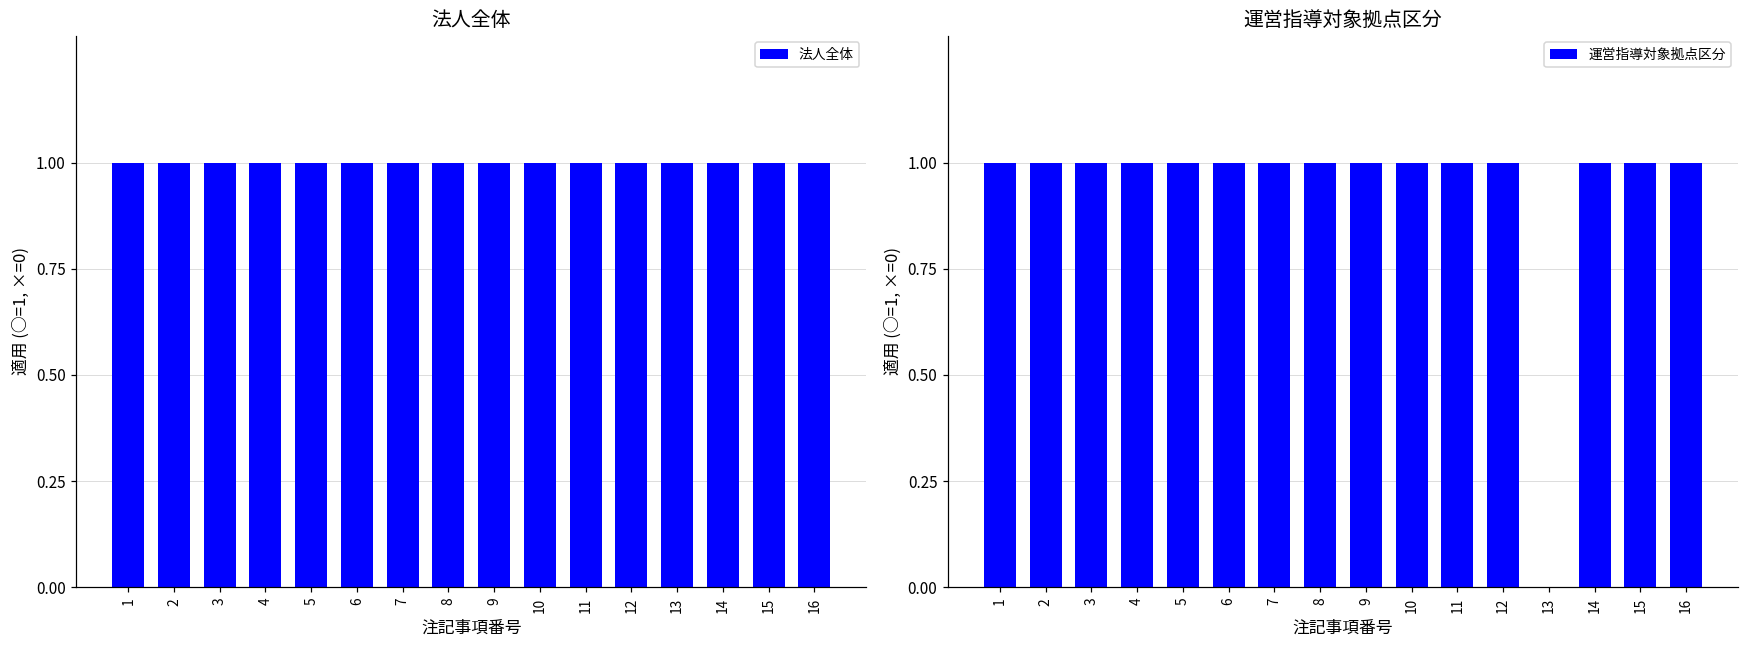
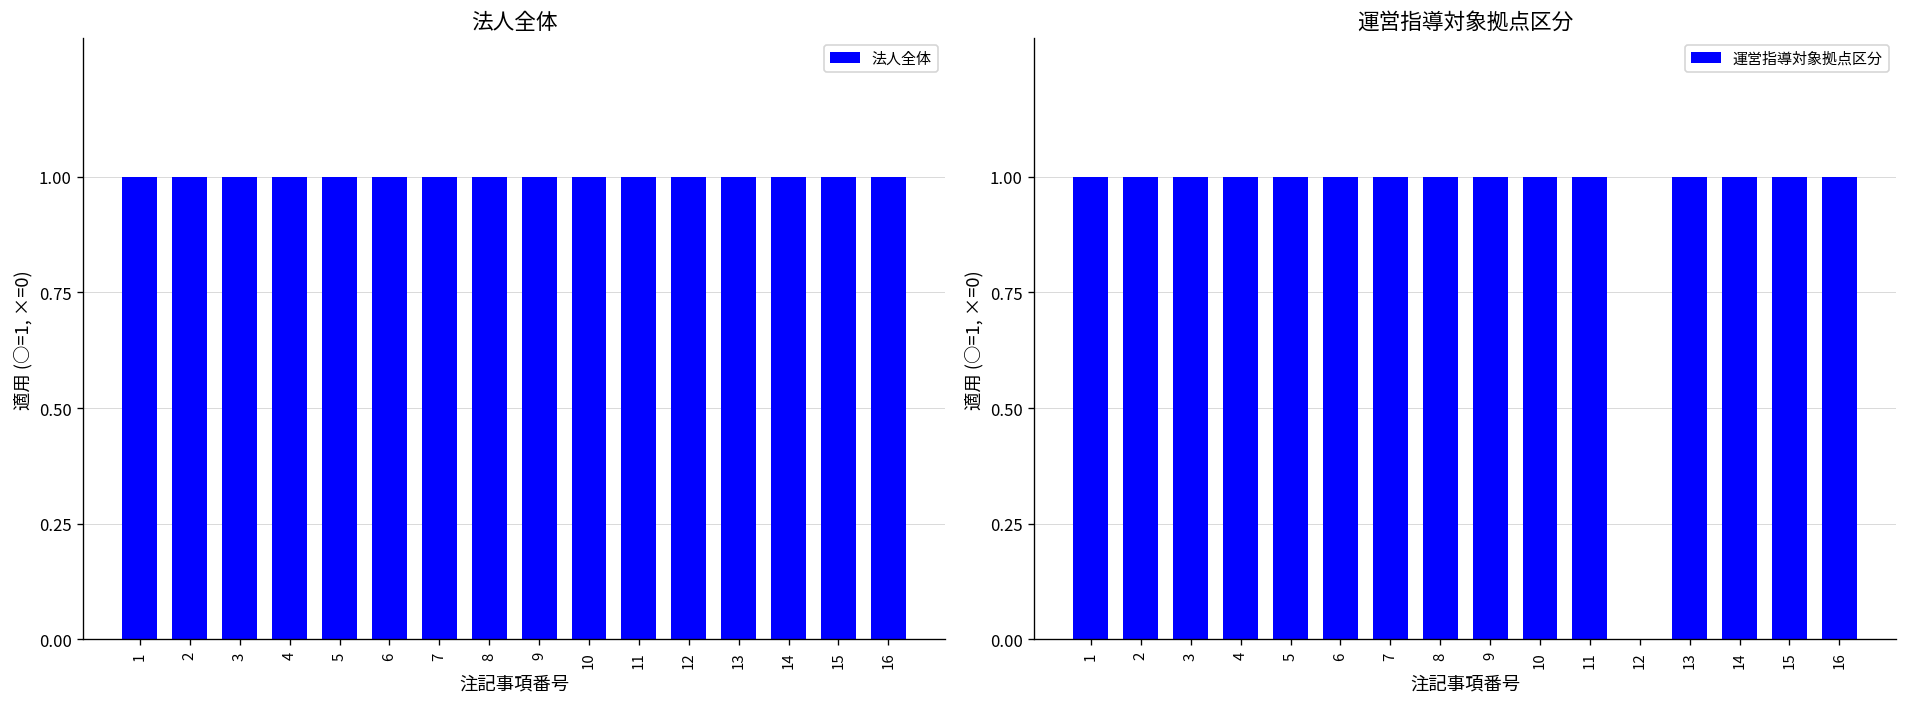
  {
    "法人全体": {
      "1": 1.00,
      "2": 1.00,
      "3": 1.00,
      "4": 1.00,
      "5": 1.00,
      "6": 1.00,
      "7": 1.00,
      "8": 1.00,
      "9": 1.00,
      "10": 1.00,
      "11": 1.00,
      "12": 1.00,
      "13": 1.00,
      "14": 1.00,
      "15": 1.00,
      "16": 1.00
    },
    "運営指導対象拠点区分": {
      "1": 1,
      "2": 1,
      "3": 1,
      "4": 1,
      "5": 1,
      "6": 1,
      "7": 1,
      "8": 1,
      "9": 1,
      "10": 1,
      "11": 1,
-     "12": 1,
-     "13": 0,
+     "12": 0,
+     "13": 1,
      "14": 1,
      "15": 1,
      "16": 1
    }
  }
